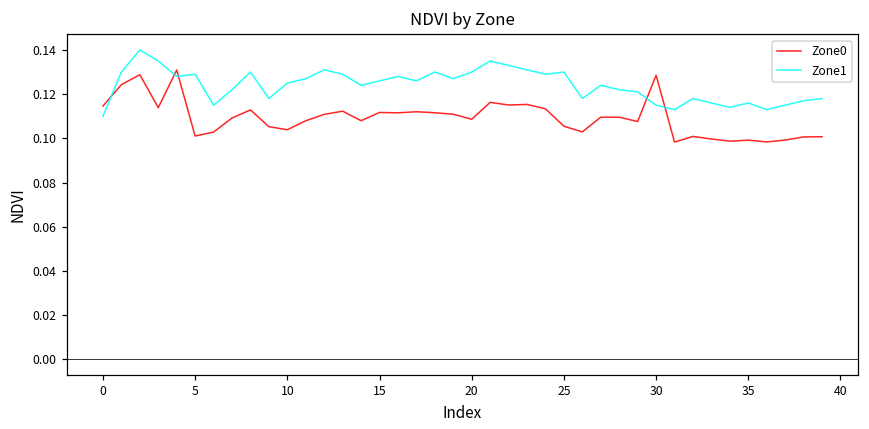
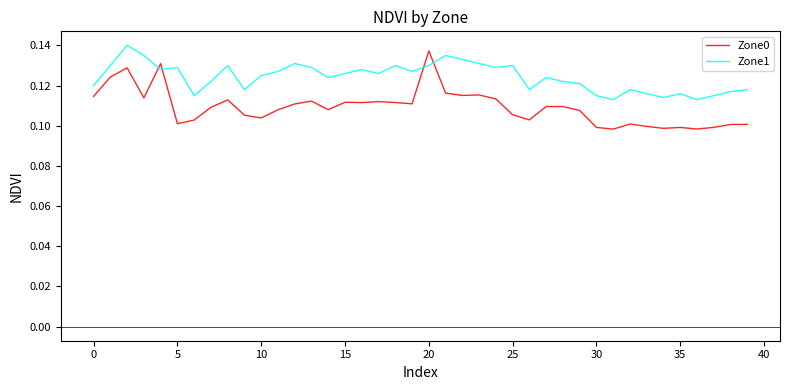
  {
    "Zone0": {
      "0": 0.115,
      "5": 0.101,
      "10": 0.104,
      "15": 0.112,
-     "20": 0.109,
+     "20": 0.137,
      "25": 0.105,
-     "30": 0.129,
+     "30": 0.099,
      "35": 0.099
    },
    "Zone1": {
-     "0": 0.11,
+     "0": 0.12,
      "5": 0.13,
      "10": 0.125,
      "15": 0.126,
      "20": 0.13,
      "25": 0.13,
      "30": 0.115,
      "35": 0.116
    }
  }
